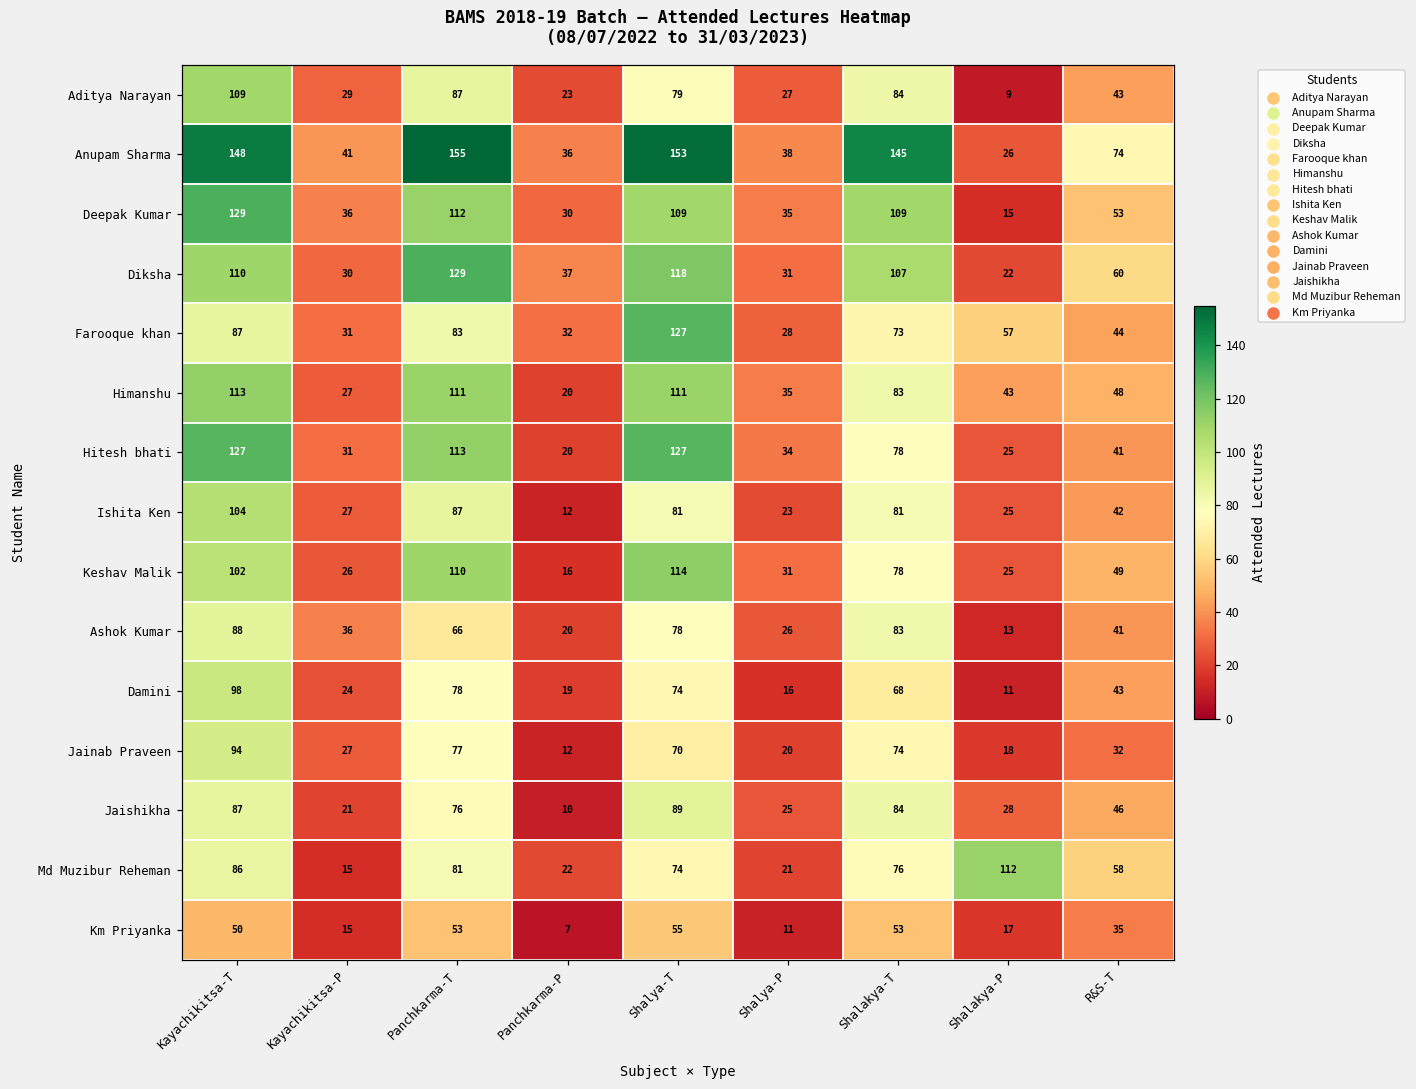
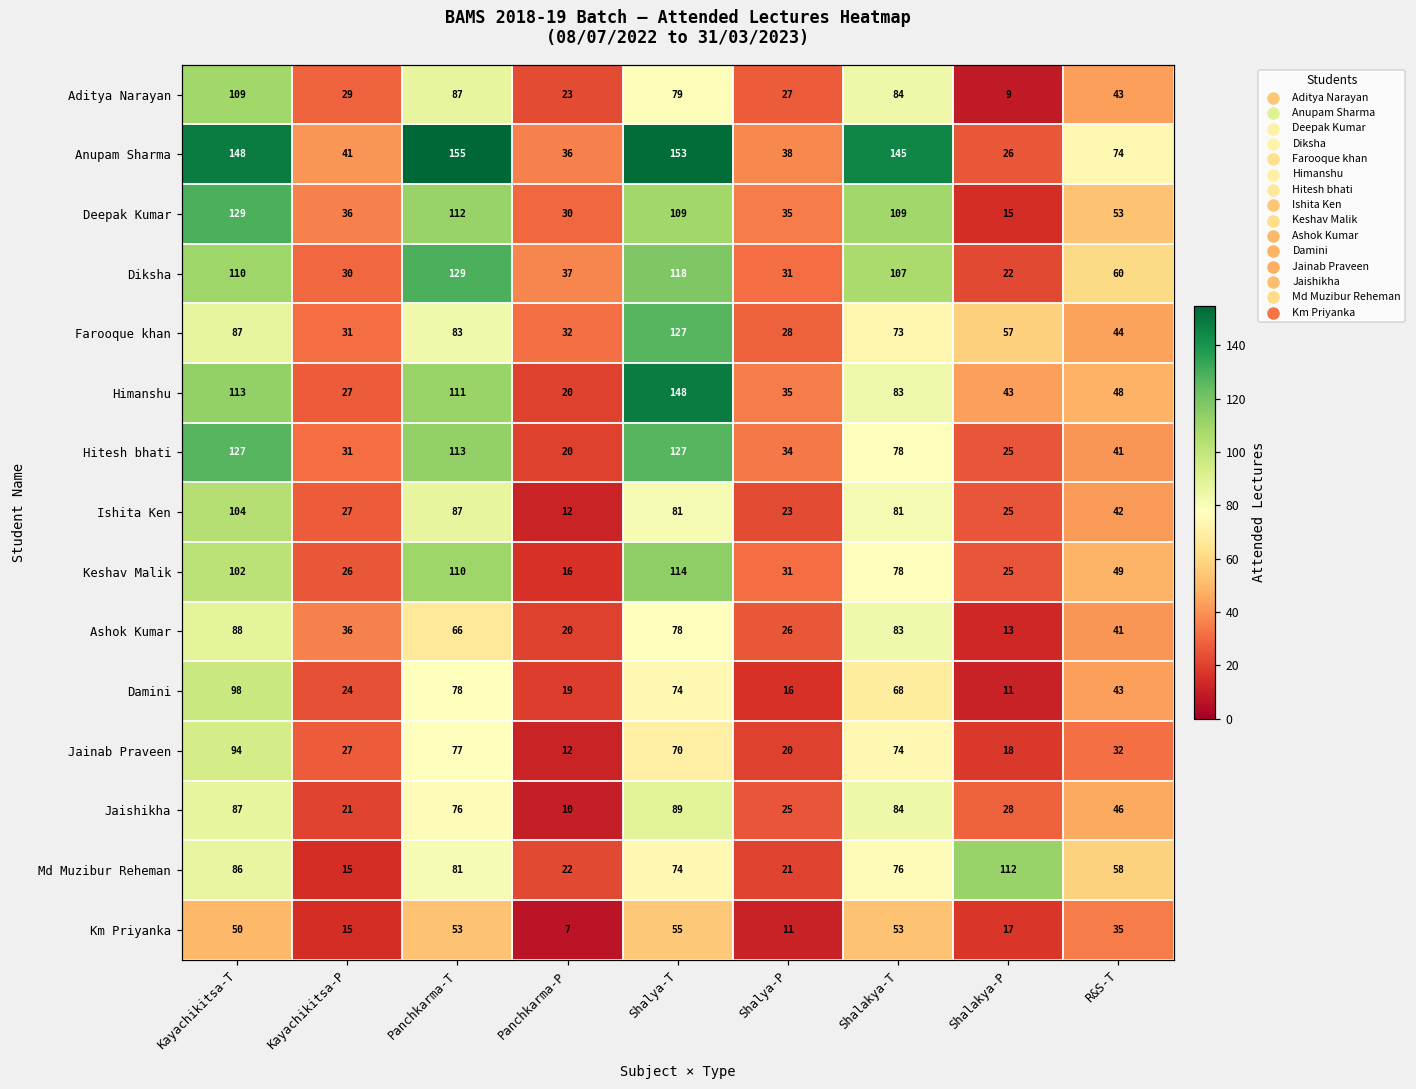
  {
    "Aditya Narayan": {
      "Kayachikitsa-T": 109,
      "Kayachikitsa-P": 29,
      "Panchkarma-T": 87,
      "Panchkarma-P": 23,
      "Shalya-T": 79,
      "Shalya-P": 27,
      "Shalakya-T": 84,
      "Shalakya-P": 9,
      "R&S-T": 43
    },
    "Anupam Sharma": {
      "Kayachikitsa-T": 148,
      "Kayachikitsa-P": 41,
      "Panchkarma-T": 155,
      "Panchkarma-P": 36,
      "Shalya-T": 153,
      "Shalya-P": 38,
      "Shalakya-T": 145,
      "Shalakya-P": 26,
      "R&S-T": 74
    },
    "Deepak Kumar": {
      "Kayachikitsa-T": 129,
      "Kayachikitsa-P": 36,
      "Panchkarma-T": 112,
      "Panchkarma-P": 30,
      "Shalya-T": 109,
      "Shalya-P": 35,
      "Shalakya-T": 109,
      "Shalakya-P": 15,
      "R&S-T": 53
    },
    "Diksha": {
      "Kayachikitsa-T": 110,
      "Kayachikitsa-P": 30,
      "Panchkarma-T": 129,
      "Panchkarma-P": 37,
      "Shalya-T": 118,
      "Shalya-P": 31,
      "Shalakya-T": 107,
      "Shalakya-P": 22,
      "R&S-T": 60
    },
    "Farooque khan": {
      "Kayachikitsa-T": 87,
      "Kayachikitsa-P": 31,
      "Panchkarma-T": 83,
      "Panchkarma-P": 32,
      "Shalya-T": 127,
      "Shalya-P": 28,
      "Shalakya-T": 73,
      "Shalakya-P": 57,
      "R&S-T": 44
    },
    "Himanshu": {
      "Kayachikitsa-T": 113,
      "Kayachikitsa-P": 27,
      "Panchkarma-T": 111,
      "Panchkarma-P": 20,
-     "Shalya-T": 111,
+     "Shalya-T": 148,
      "Shalya-P": 35,
      "Shalakya-T": 83,
      "Shalakya-P": 43,
      "R&S-T": 48
    },
    "Hitesh bhati": {
      "Kayachikitsa-T": 127,
      "Kayachikitsa-P": 31,
      "Panchkarma-T": 113,
      "Panchkarma-P": 20,
      "Shalya-T": 127,
      "Shalya-P": 34,
      "Shalakya-T": 78,
      "Shalakya-P": 25,
      "R&S-T": 41
    },
    "Ishita Ken": {
      "Kayachikitsa-T": 104,
      "Kayachikitsa-P": 27,
      "Panchkarma-T": 87,
      "Panchkarma-P": 12,
      "Shalya-T": 81,
      "Shalya-P": 23,
      "Shalakya-T": 81,
      "Shalakya-P": 25,
      "R&S-T": 42
    },
    "Keshav Malik": {
      "Kayachikitsa-T": 102,
      "Kayachikitsa-P": 26,
      "Panchkarma-T": 110,
      "Panchkarma-P": 16,
      "Shalya-T": 114,
      "Shalya-P": 31,
      "Shalakya-T": 78,
      "Shalakya-P": 25,
      "R&S-T": 49
    },
    "Ashok Kumar": {
      "Kayachikitsa-T": 88,
      "Kayachikitsa-P": 36,
      "Panchkarma-T": 66,
      "Panchkarma-P": 20,
      "Shalya-T": 78,
      "Shalya-P": 26,
      "Shalakya-T": 83,
      "Shalakya-P": 13,
      "R&S-T": 41
    },
    "Damini": {
      "Kayachikitsa-T": 98,
      "Kayachikitsa-P": 24,
      "Panchkarma-T": 78,
      "Panchkarma-P": 19,
      "Shalya-T": 74,
      "Shalya-P": 16,
      "Shalakya-T": 68,
      "Shalakya-P": 11,
      "R&S-T": 43
    },
    "Jainab Praveen": {
      "Kayachikitsa-T": 94,
      "Kayachikitsa-P": 27,
      "Panchkarma-T": 77,
      "Panchkarma-P": 12,
      "Shalya-T": 70,
      "Shalya-P": 20,
      "Shalakya-T": 74,
      "Shalakya-P": 18,
      "R&S-T": 32
    },
    "Jaishikha": {
      "Kayachikitsa-T": 87,
      "Kayachikitsa-P": 21,
      "Panchkarma-T": 76,
      "Panchkarma-P": 10,
      "Shalya-T": 89,
      "Shalya-P": 25,
      "Shalakya-T": 84,
      "Shalakya-P": 28,
      "R&S-T": 46
    },
    "Md Muzibur Reheman": {
      "Kayachikitsa-T": 86,
      "Kayachikitsa-P": 15,
      "Panchkarma-T": 81,
      "Panchkarma-P": 22,
      "Shalya-T": 74,
      "Shalya-P": 21,
      "Shalakya-T": 76,
      "Shalakya-P": 112,
      "R&S-T": 58
    },
    "Km Priyanka": {
      "Kayachikitsa-T": 50,
      "Kayachikitsa-P": 15,
      "Panchkarma-T": 53,
      "Panchkarma-P": 7,
      "Shalya-T": 55,
      "Shalya-P": 11,
      "Shalakya-T": 53,
      "Shalakya-P": 17,
      "R&S-T": 35
    }
  }
